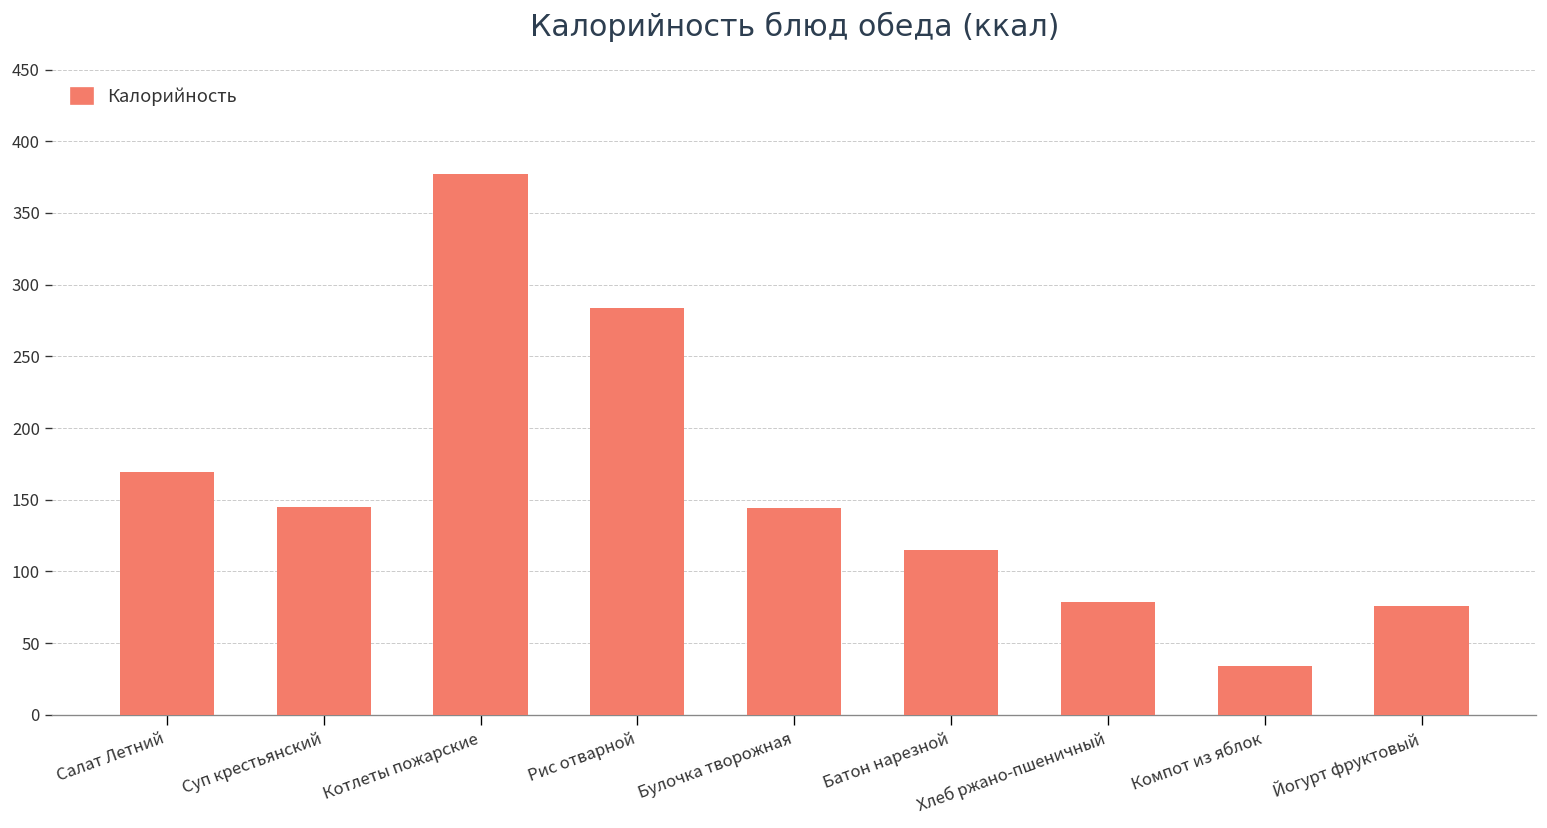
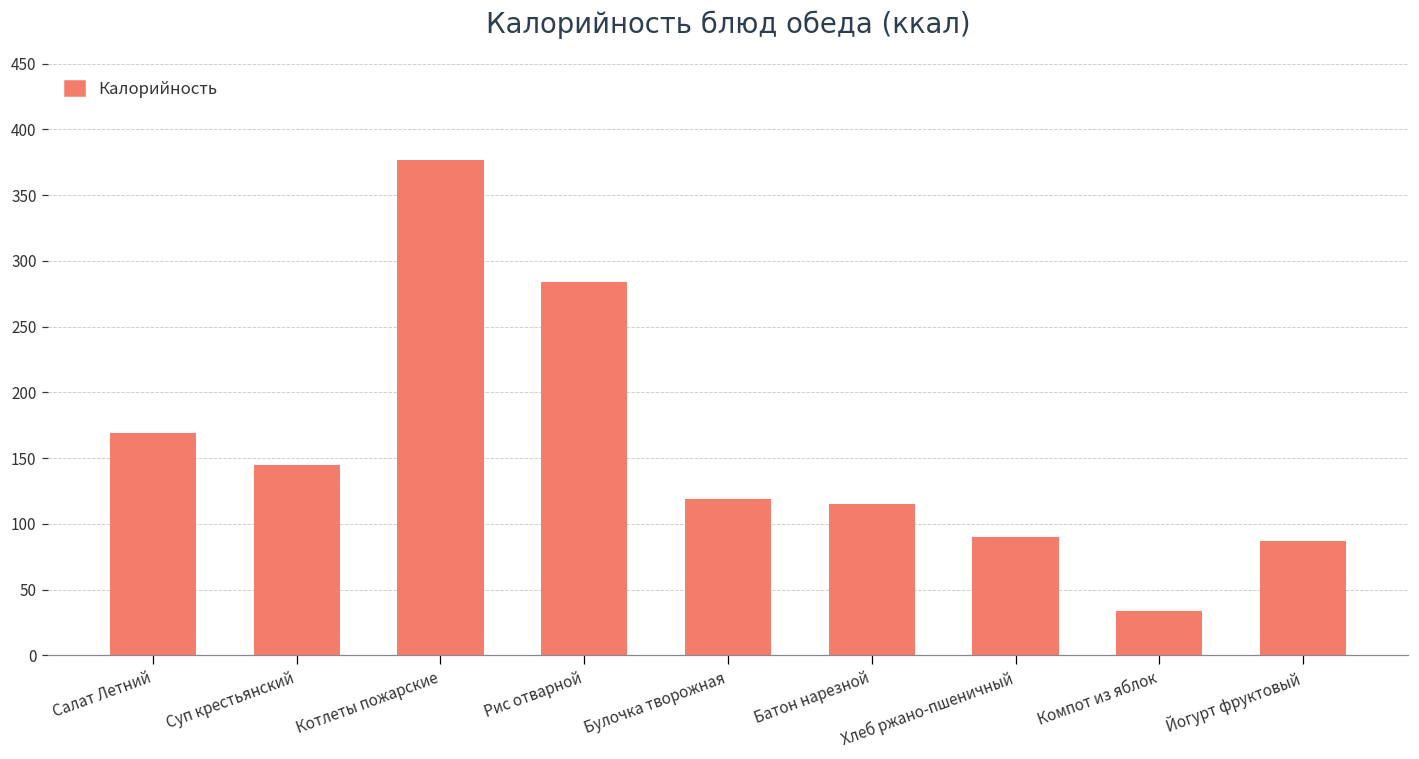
  {
    "Салат Летний": 169,
    "Суп крестьянский": 145,
    "Котлеты пожарские": 377,
    "Рис отварной": 284,
-   "Булочка творожная": 144,
+   "Булочка творожная": 119,
    "Батон нарезной": 115,
-   "Хлеб ржано-пшеничный": 79,
+   "Хлеб ржано-пшеничный": 90,
    "Компот из яблок": 34,
-   "Йогурт фруктовый": 76
+   "Йогурт фруктовый": 87
  }
